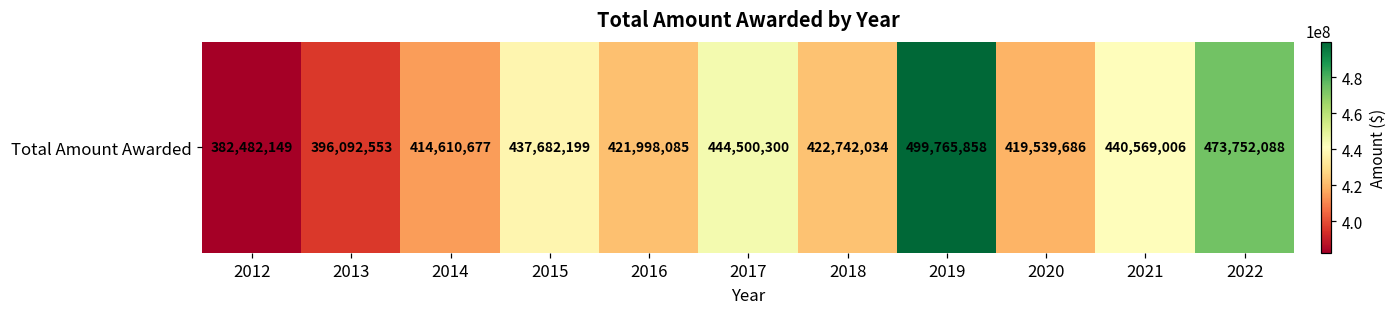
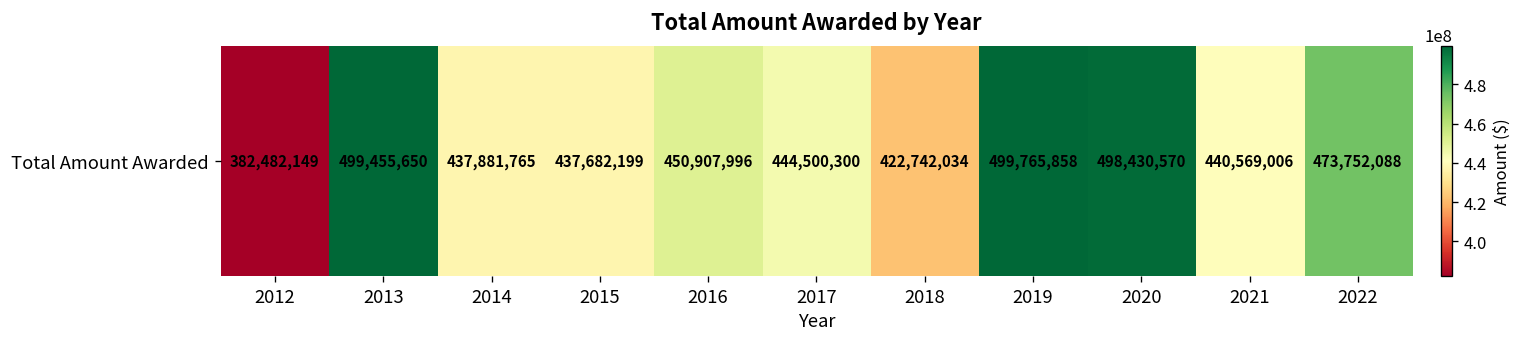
  {
    "Total Amount Awarded": {
      "2012": "382,482,149",
-     "2013": "396,092,553",
-     "2014": "414,610,677",
+     "2013": "499,455,650",
+     "2014": "437,881,765",
      "2015": "437,682,199",
-     "2016": "421,998,085",
+     "2016": "450,907,996",
      "2017": "444,500,300",
      "2018": "422,742,034",
      "2019": "499,765,858",
-     "2020": "419,539,686",
+     "2020": "498,430,570",
      "2021": "440,569,006",
      "2022": "473,752,088"
    }
  }
